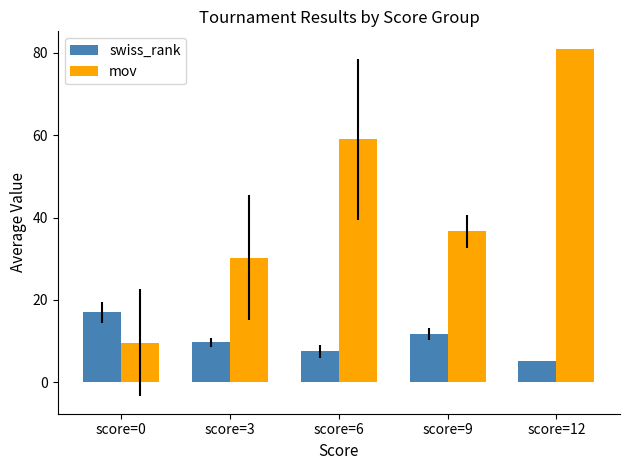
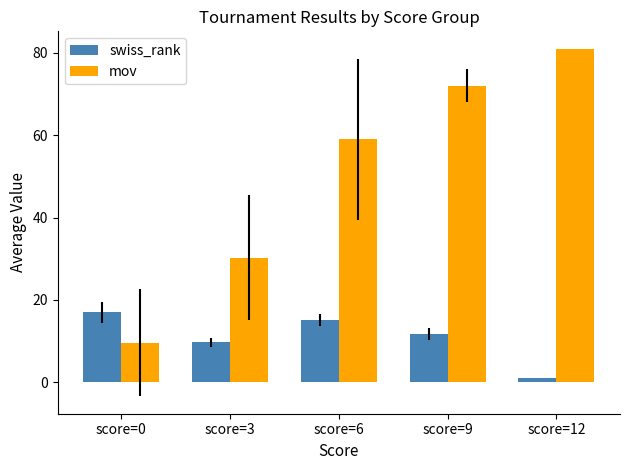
  {
    "swiss_rank": {
      "score=0": 17,
      "score=3": 10,
-     "score=6": 8,
+     "score=6": 15,
      "score=9": 12,
-     "score=12": 5
+     "score=12": 1
    },
    "mov": {
      "score=0": 10,
      "score=3": 30,
      "score=6": 59,
-     "score=9": 37,
+     "score=9": 72,
      "score=12": 81
    }
  }
